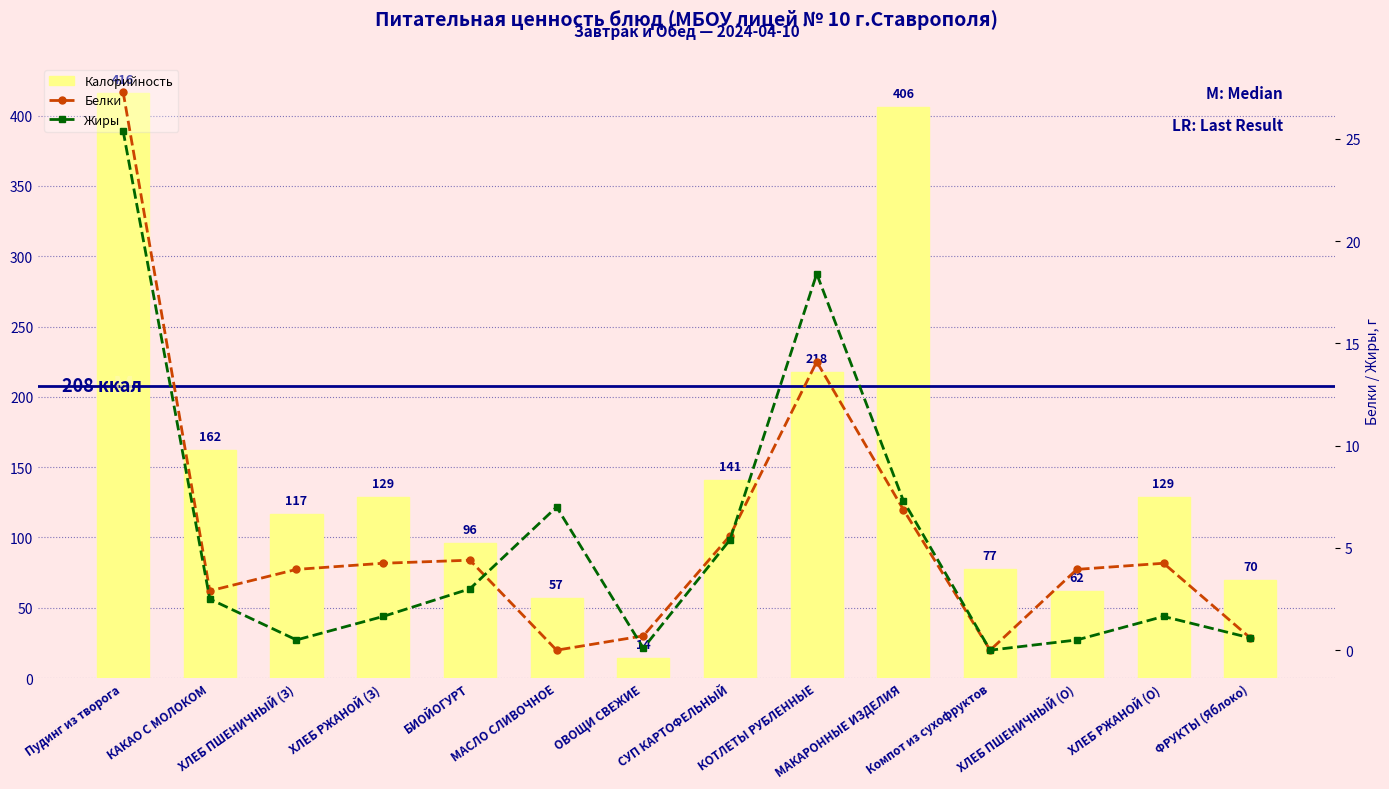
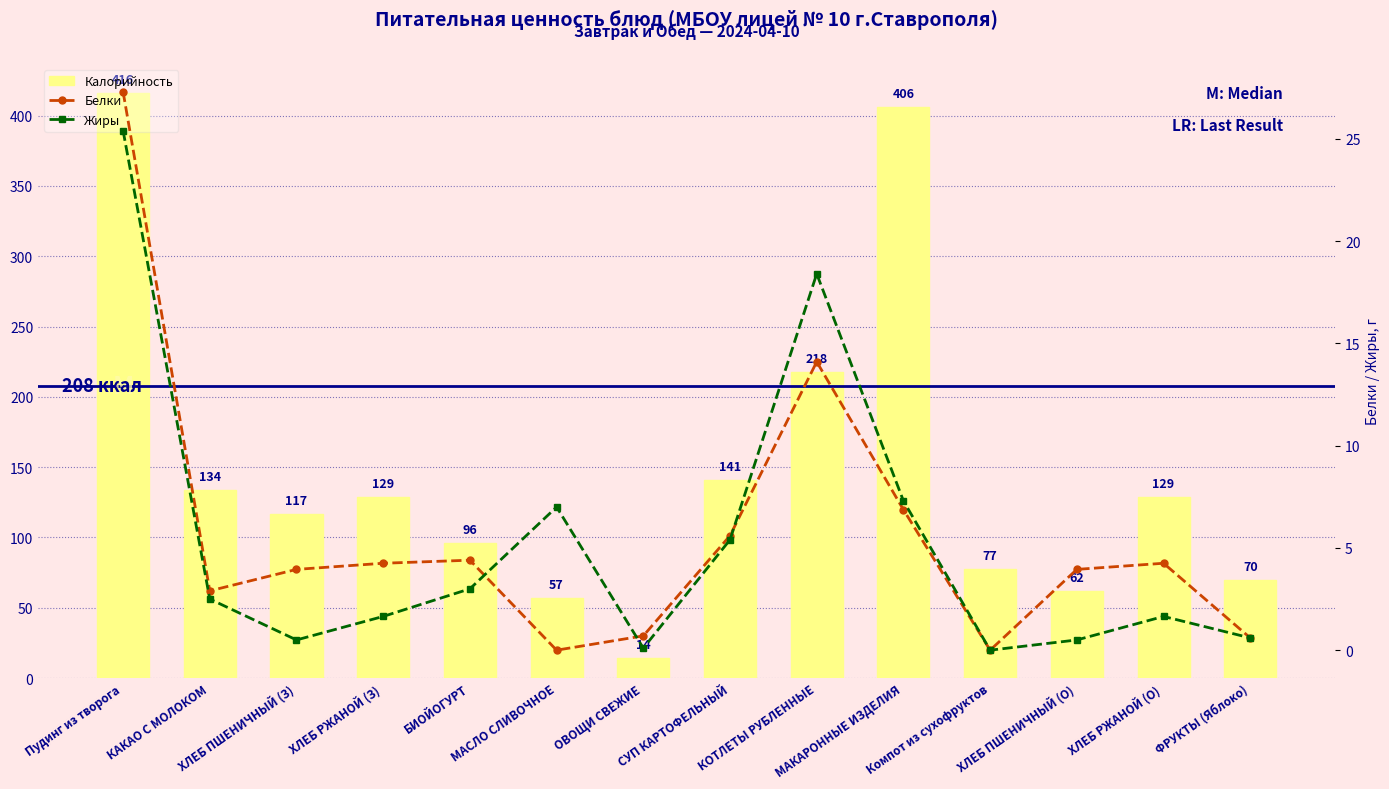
  {
    "Калорийность": {
-     "КАКАО С МОЛОКОМ": 162,
+     "КАКАО С МОЛОКОМ": 134,
      "ХЛЕБ ПШЕНИЧНЫЙ (З)": 117,
      "ХЛЕБ РЖАНОЙ (З)": 129,
      "БИОЙОГУРТ": 96,
      "МАСЛО СЛИВОЧНОЕ": 57,
      "СУП КАРТОФЕЛЬНЫЙ": 141,
      "МАКАРОННЫЕ ИЗДЕЛИЯ": 406,
      "Компот из сухофруктов": 77,
      "ХЛЕБ РЖАНОЙ (О)": 129,
      "ФРУКТЫ (Яблоко)": 70
    }
  }
